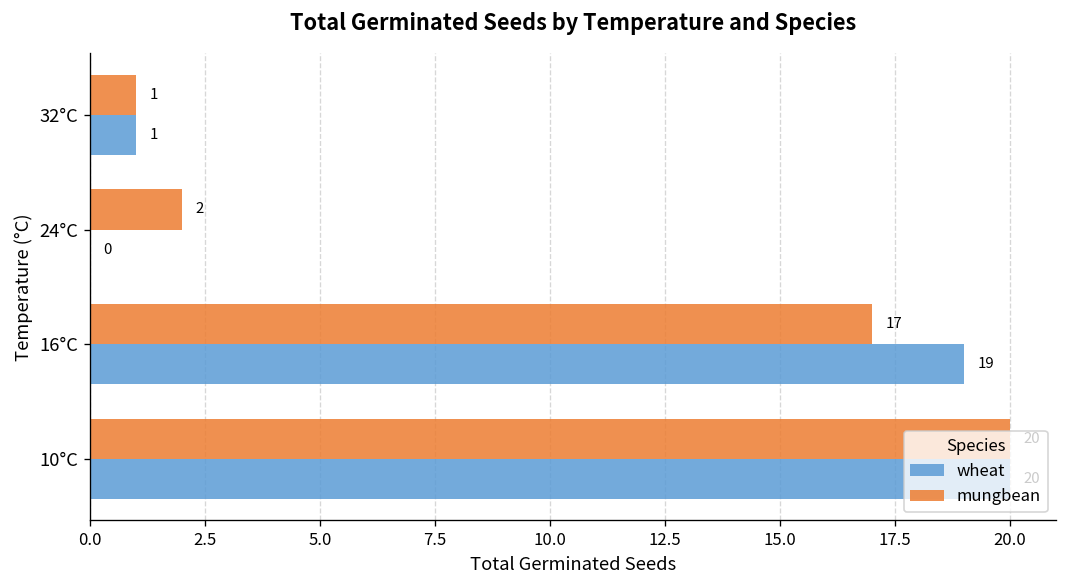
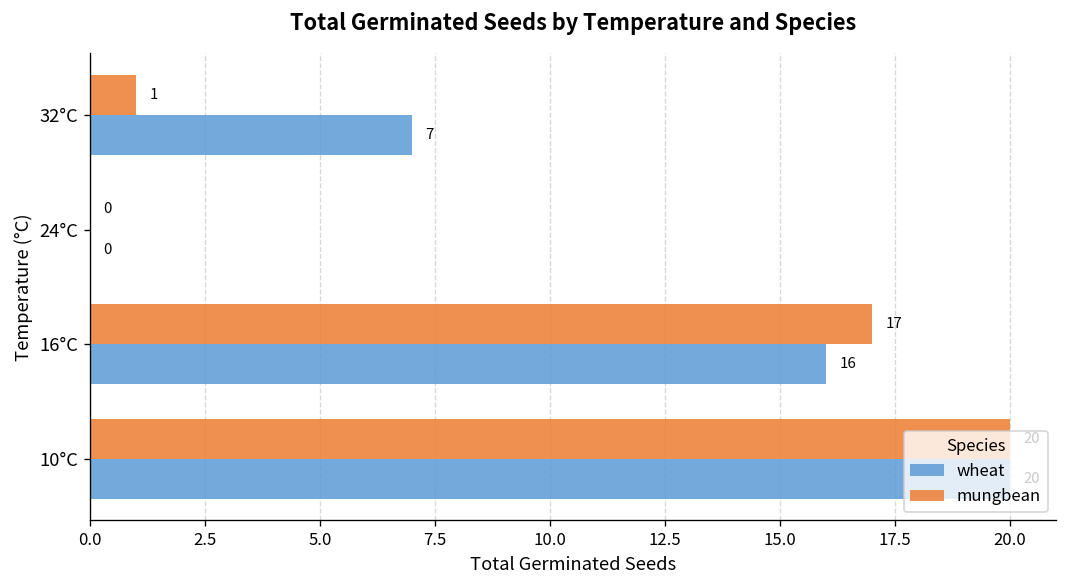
  {
    "wheat": {
-     "32°C": 1,
+     "32°C": 7,
      "24°C": 0,
-     "16°C": 19
+     "16°C": 16
    },
    "mungbean": {
      "32°C": 1,
-     "24°C": 2,
+     "24°C": 0,
      "16°C": 17
    }
  }
